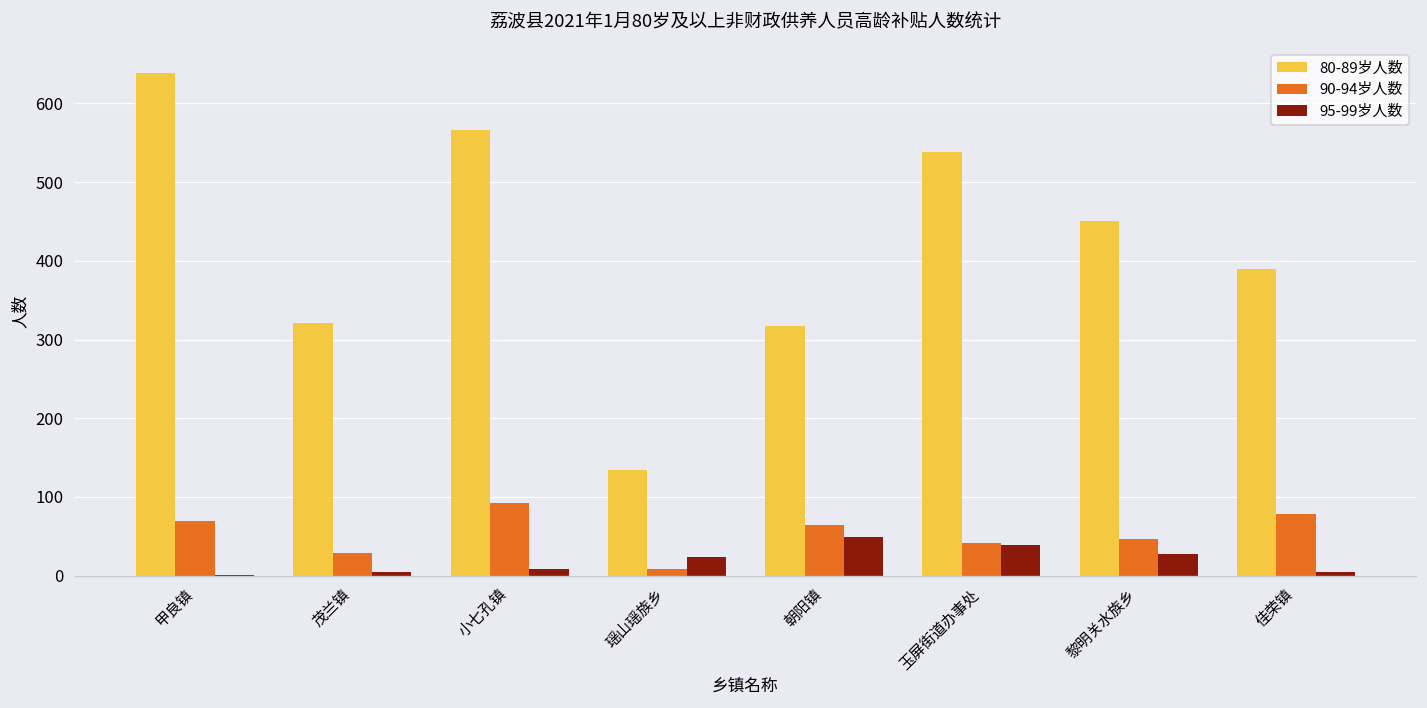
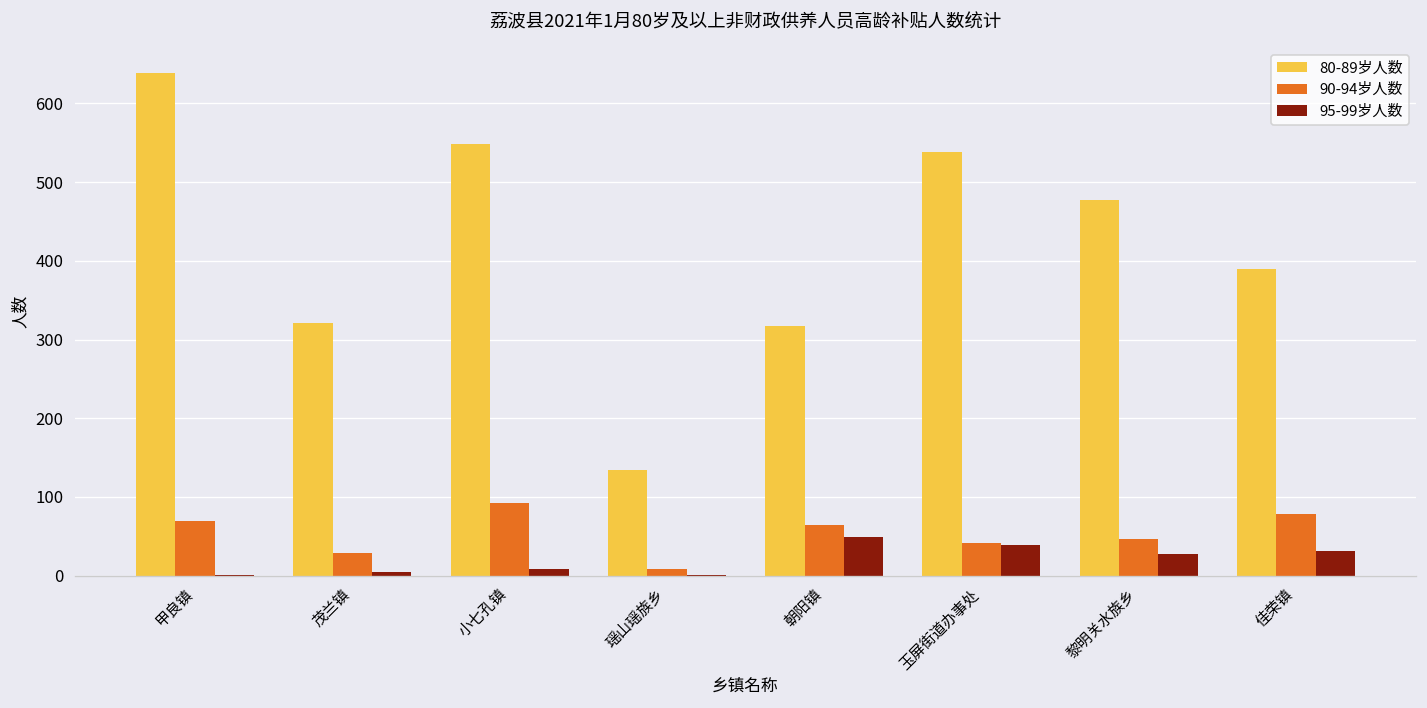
  {
    "80-89岁人数": {
      "甲良镇": 640,
      "茂兰镇": 320,
-     "小七孔镇": 570,
+     "小七孔镇": 550,
      "瑶山瑶族乡": 130,
      "朝阳镇": 320,
      "玉屏街道办事处": 540,
-     "黎明关水族乡": 450,
+     "黎明关水族乡": 480,
      "佳荣镇": 390
    },
    "90-94岁人数": {
      "甲良镇": 70,
      "茂兰镇": 30,
      "小七孔镇": 90,
      "瑶山瑶族乡": 10,
      "朝阳镇": 60,
      "玉屏街道办事处": 40,
      "黎明关水族乡": 50,
      "佳荣镇": 80
    },
    "95-99岁人数": {
      "茂兰镇": 0,
      "小七孔镇": 10,
-     "瑶山瑶族乡": 20,
+     "瑶山瑶族乡": 0,
      "朝阳镇": 50,
      "玉屏街道办事处": 40,
      "黎明关水族乡": 30,
-     "佳荣镇": 10
+     "佳荣镇": 30
    }
  }
